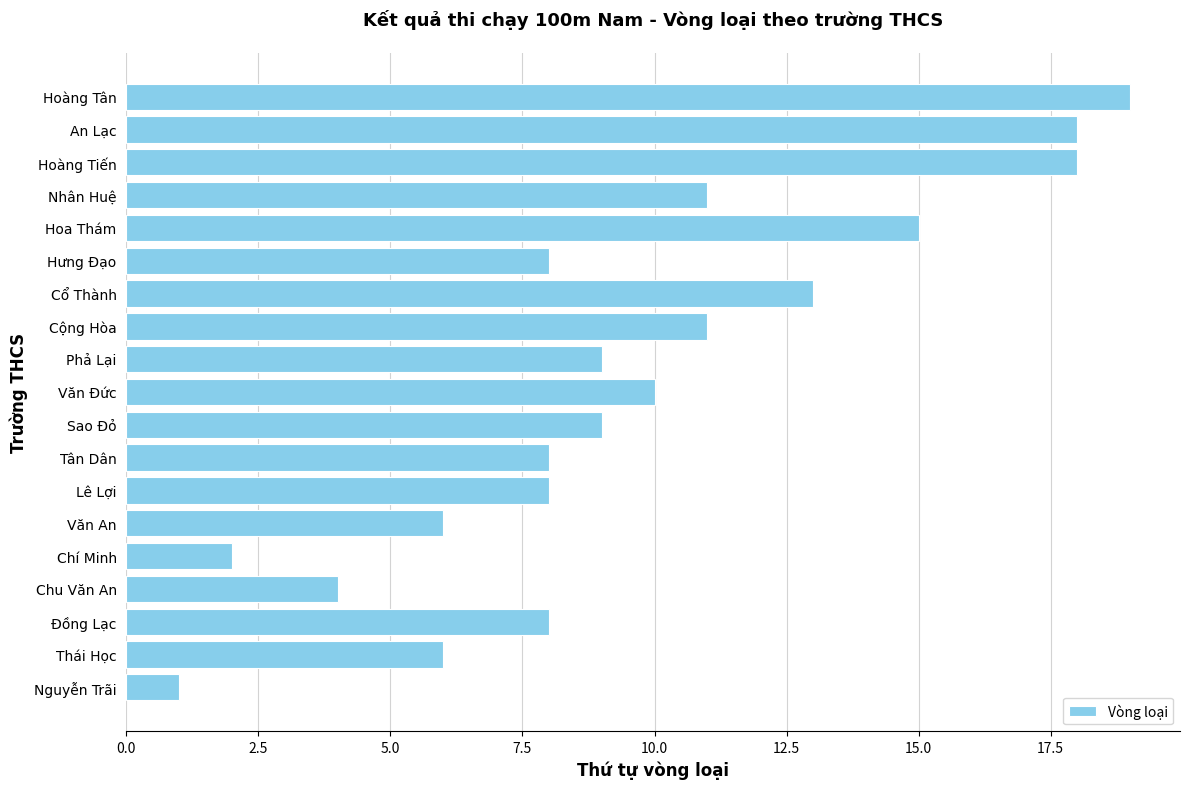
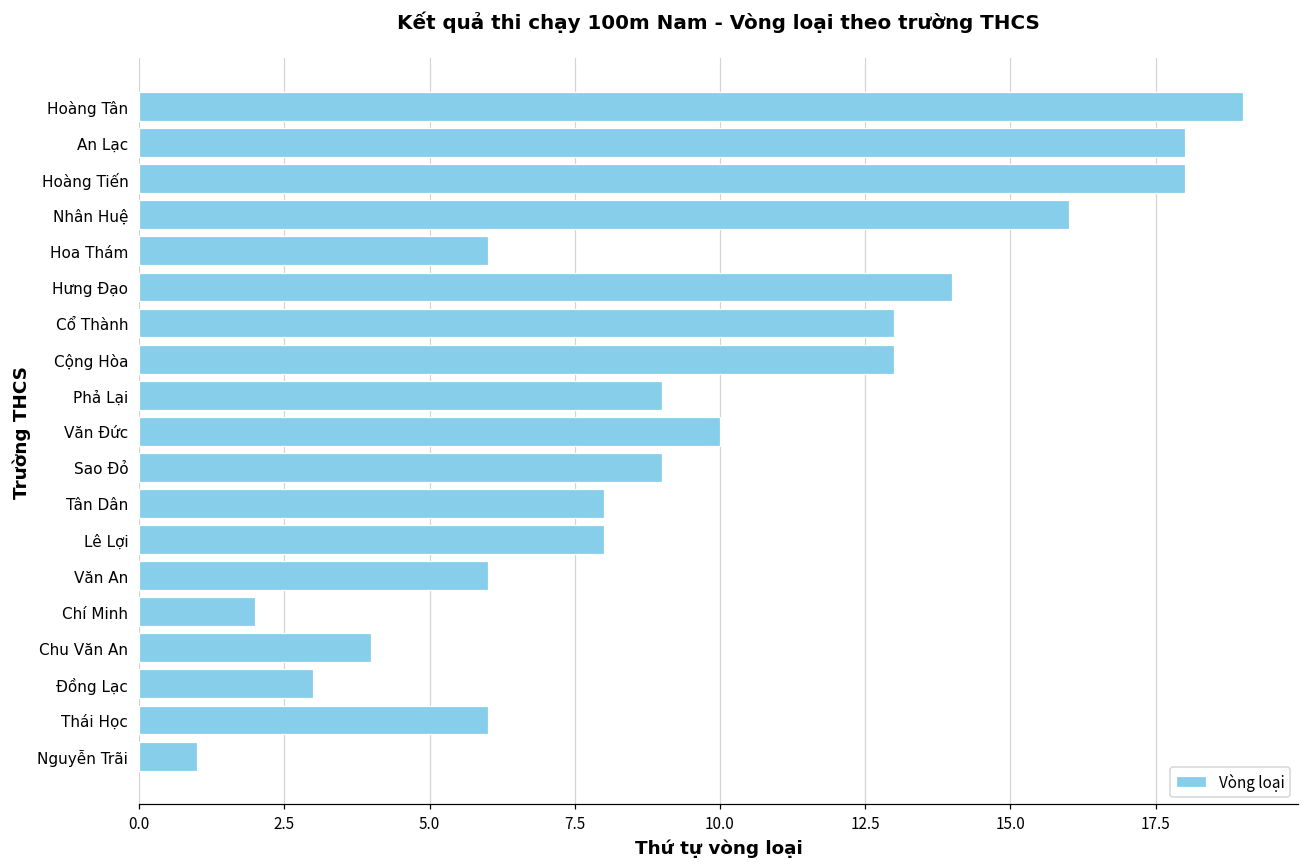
  {
    "Hoàng Tân": 19,
    "An Lạc": 18,
    "Hoàng Tiến": 18,
-   "Nhân Huệ": 11,
-   "Hoa Thám": 15,
-   "Hưng Đạo": 8,
+   "Nhân Huệ": 16,
+   "Hoa Thám": 6,
+   "Hưng Đạo": 14,
    "Cổ Thành": 13,
-   "Cộng Hòa": 11,
+   "Cộng Hòa": 13,
    "Phả Lại": 9,
    "Văn Đức": 10,
    "Sao Đỏ": 9,
    "Tân Dân": 8,
    "Lê Lợi": 8,
    "Văn An": 6,
    "Chí Minh": 2,
    "Chu Văn An": 4,
-   "Đồng Lạc": 8,
+   "Đồng Lạc": 3,
    "Thái Học": 6,
    "Nguyễn Trãi": 1
  }
